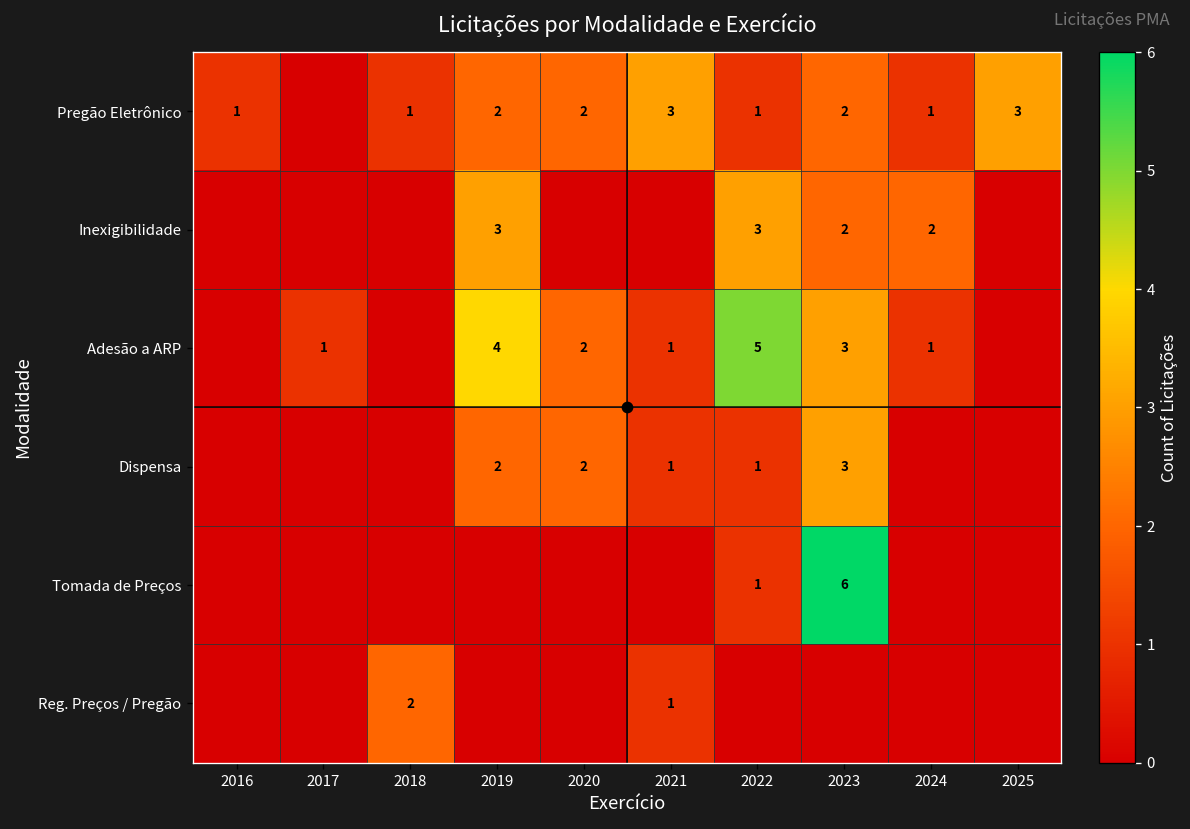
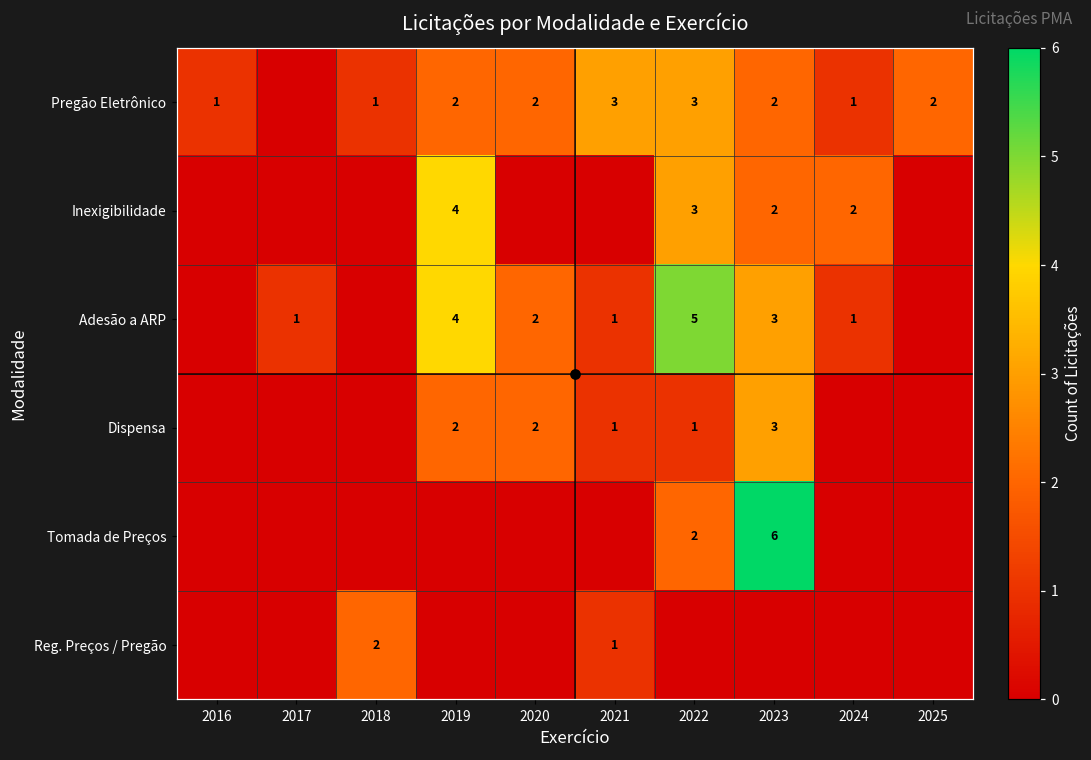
  {
    "Pregão Eletrônico": {
      "2016": 1,
      "2018": 1,
      "2019": 2,
      "2020": 2,
      "2021": 3,
-     "2022": 1,
+     "2022": 3,
      "2023": 2,
      "2024": 1,
-     "2025": 3
+     "2025": 2
    },
    "Inexigibilidade": {
-     "2019": 3,
+     "2019": 4,
      "2022": 3,
      "2023": 2,
      "2024": 2
    },
    "Adesão a ARP": {
      "2017": 1,
      "2019": 4,
      "2020": 2,
      "2021": 1,
      "2022": 5,
      "2023": 3,
      "2024": 1
    },
    "Dispensa": {
      "2019": 2,
      "2020": 2,
      "2021": 1,
      "2022": 1,
      "2023": 3
    },
    "Tomada de Preços": {
-     "2022": 1,
+     "2022": 2,
      "2023": 6
    },
    "Reg. Preços / Pregão": {
      "2018": 2,
      "2021": 1
    }
  }
